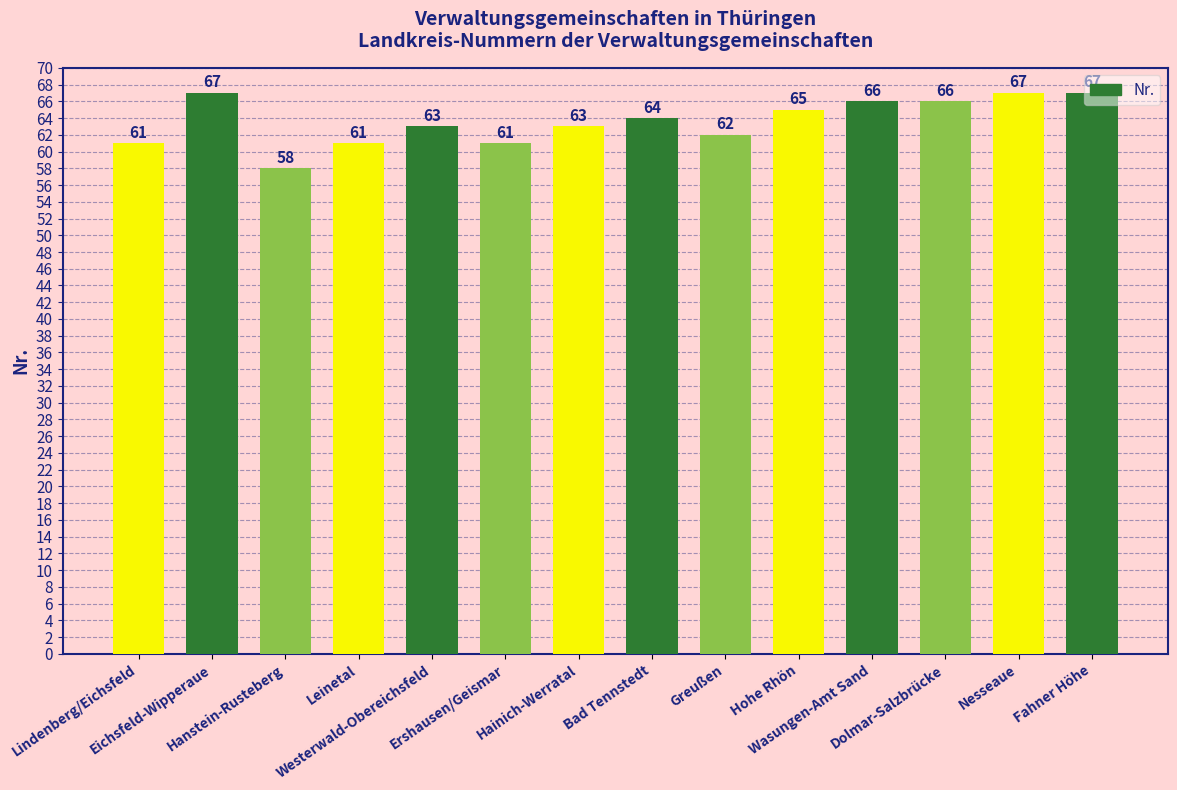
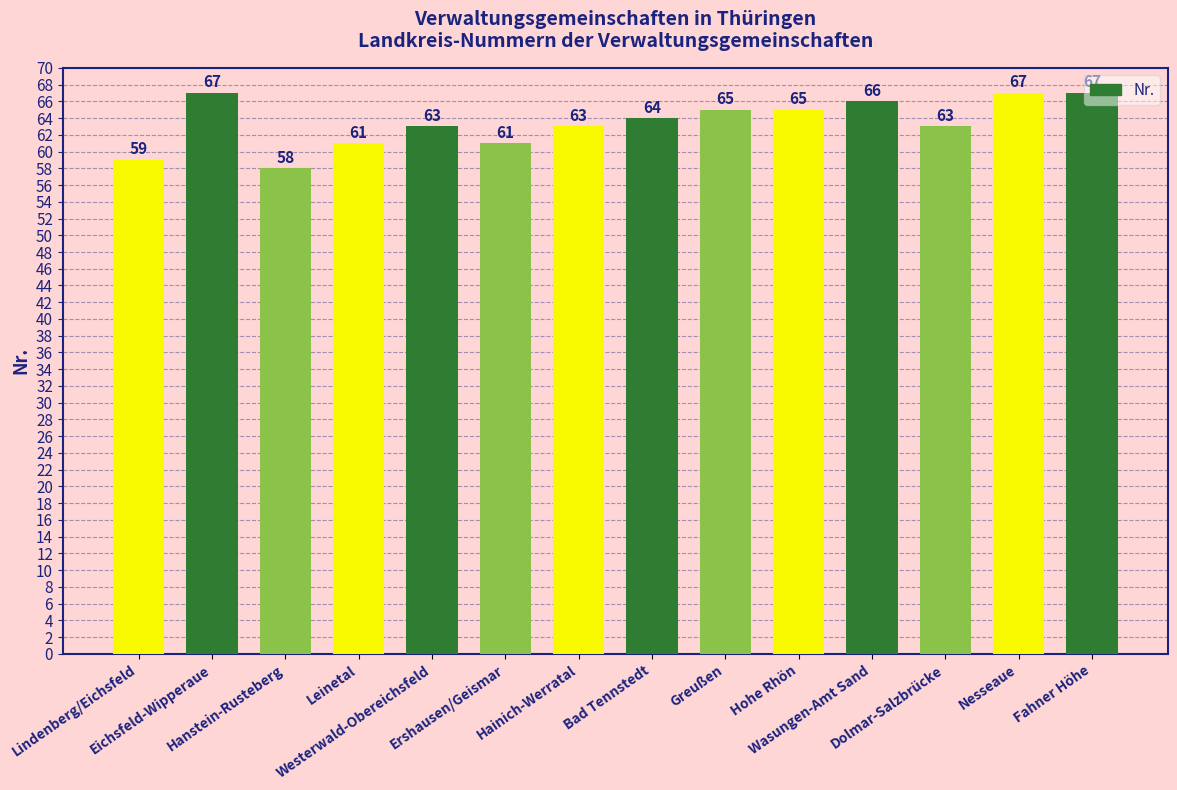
  {
-   "Lindenberg/Eichsfeld": 61,
+   "Lindenberg/Eichsfeld": 59,
    "Eichsfeld-Wipperaue": 67,
    "Hanstein-Rusteberg": 58,
    "Leinetal": 61,
    "Westerwald-Obereichsfeld": 63,
    "Ershausen/Geismar": 61,
    "Hainich-Werratal": 63,
    "Bad Tennstedt": 64,
-   "Greußen": 62,
+   "Greußen": 65,
    "Hohe Rhön": 65,
    "Wasungen-Amt Sand": 66,
-   "Dolmar-Salzbrücke": 66,
+   "Dolmar-Salzbrücke": 63,
    "Nesseaue": 67
  }
